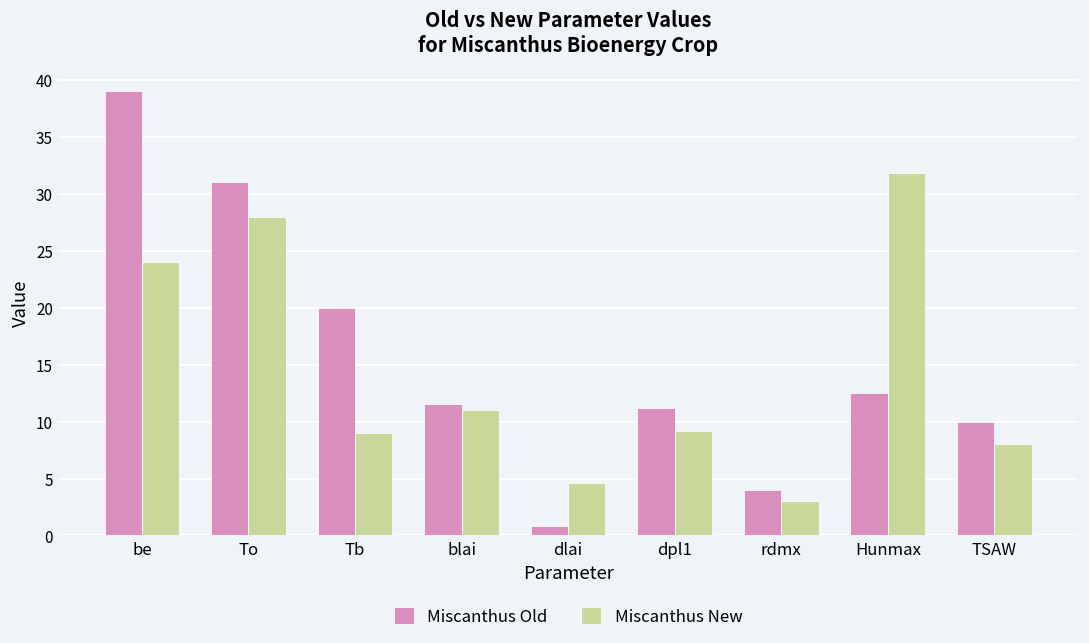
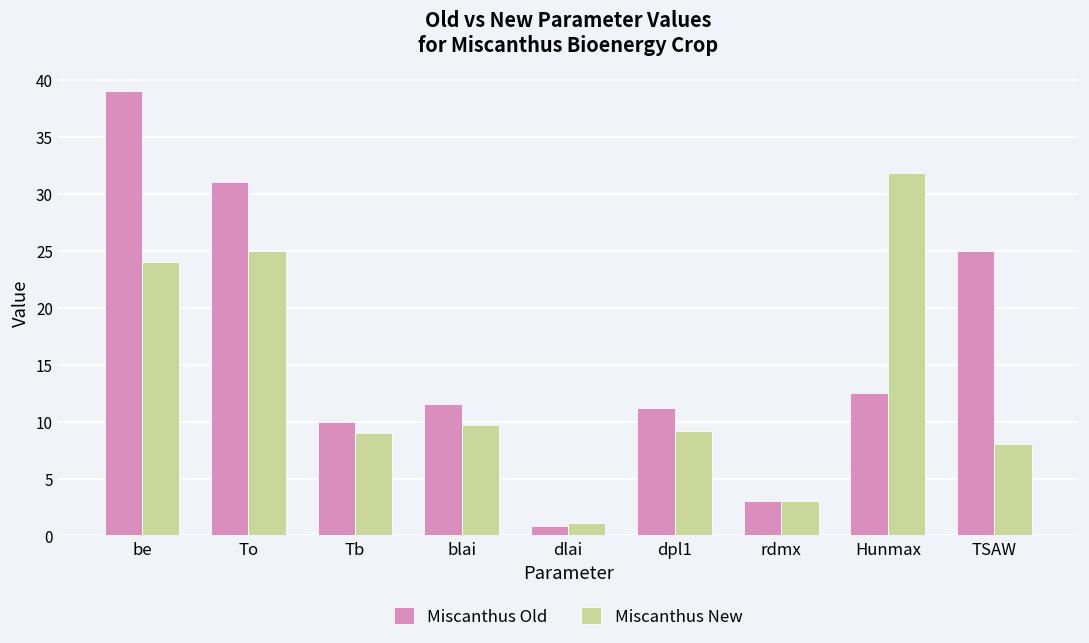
  {
    "Miscanthus Old": {
      "be": 39,
      "To": 31,
-     "Tb": 20,
+     "Tb": 10,
      "blai": 11.5,
      "dlai": 1,
      "dpl1": 11,
-     "rdmx": 4,
+     "rdmx": 3,
      "Hunmax": 12.5,
-     "TSAW": 10
+     "TSAW": 25
    },
    "Miscanthus New": {
      "be": 24.0,
-     "To": 28,
+     "To": 25,
      "Tb": 9.0,
-     "blai": 11.0,
-     "dlai": 4.6,
+     "blai": 9.7,
+     "dlai": 1.1,
      "dpl1": 9.2,
      "rdmx": 3.0,
      "Hunmax": 31.8,
      "TSAW": 8.0
    }
  }
